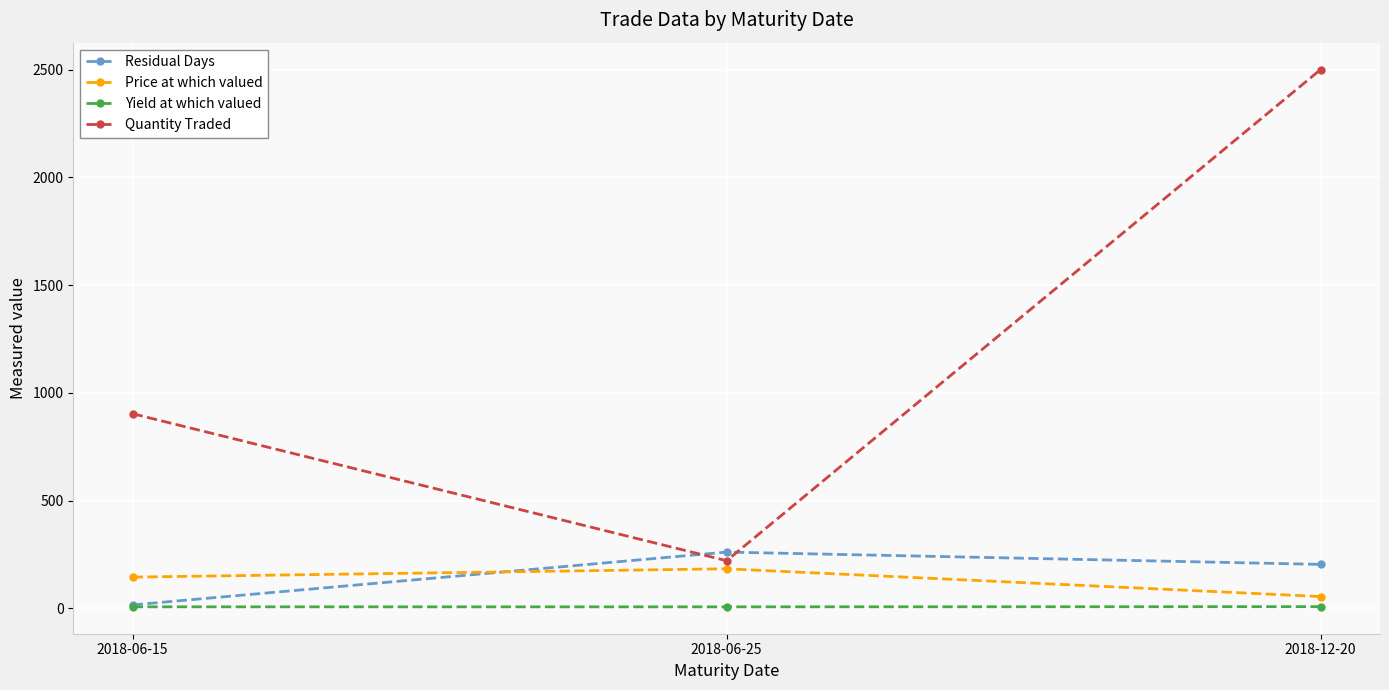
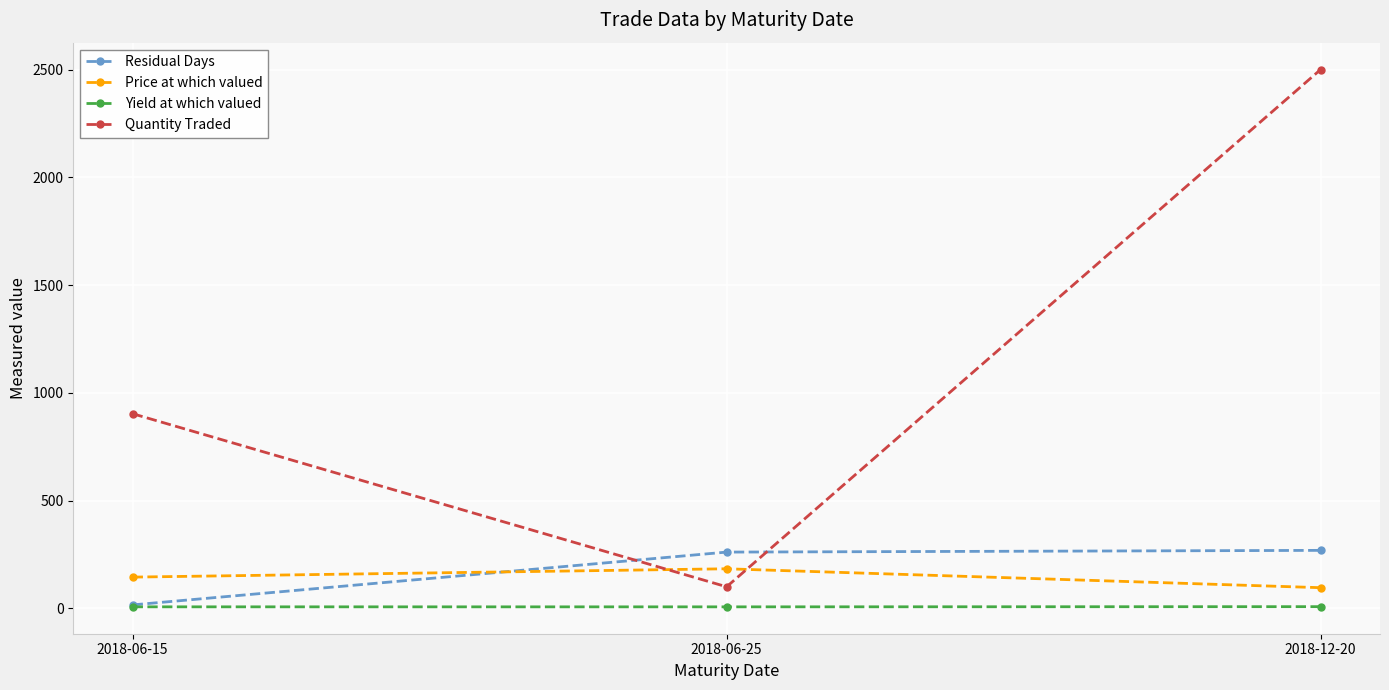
  {
    "Residual Days": {
      "2018-06-25": 260,
-     "2018-12-20": 200
+     "2018-12-20": 270
    },
    "Price at which valued": {
      "2018-06-15": 140,
      "2018-06-25": 180,
-     "2018-12-20": 50
+     "2018-12-20": 100
    },
    "Yield at which valued": {
      "2018-06-25": 10,
      "2018-12-20": 10
    },
    "Quantity Traded": {
      "2018-06-15": 900,
-     "2018-06-25": 220,
+     "2018-06-25": 100,
      "2018-12-20": 2500
    }
  }
